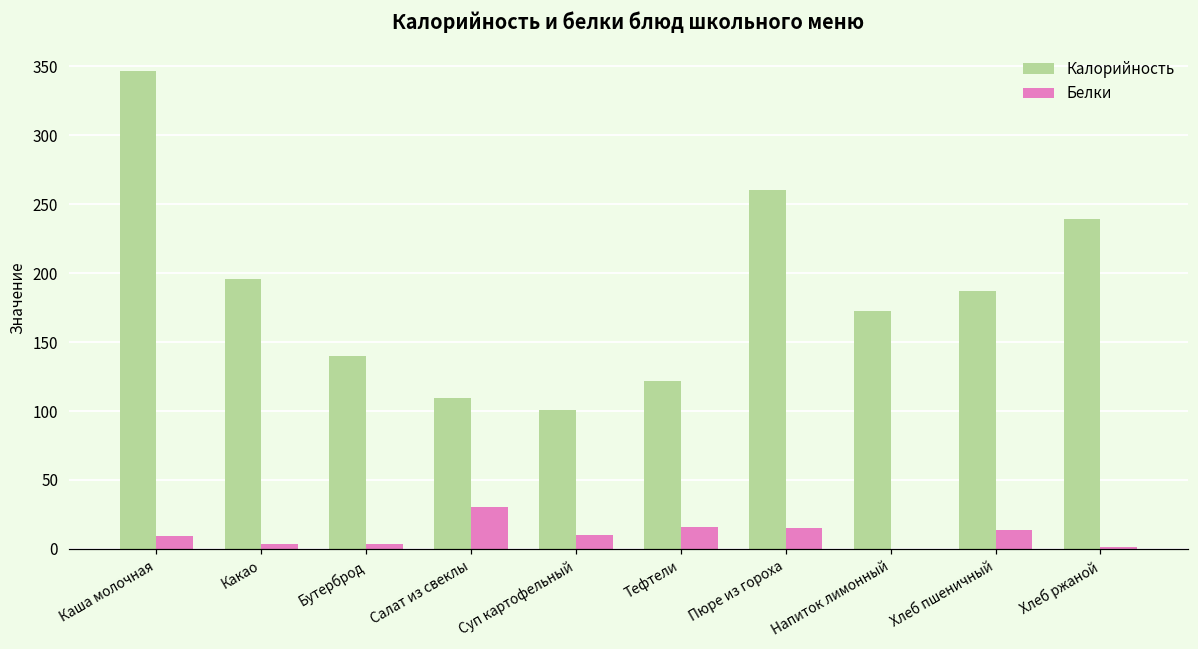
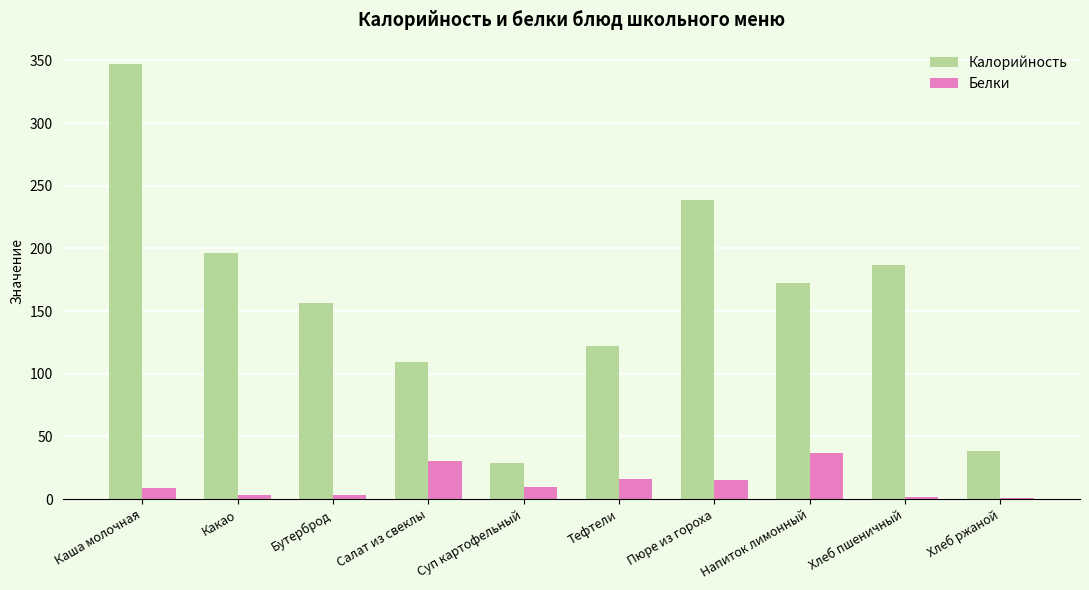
  {
    "Калорийность": {
      "Каша молочная": 347,
      "Какао": 196,
-     "Бутерброд": 140,
+     "Бутерброд": 156,
      "Салат из свеклы": 109,
-     "Суп картофельный": 100,
+     "Суп картофельный": 29,
      "Тефтели": 122,
-     "Пюре из гороха": 260,
+     "Пюре из гороха": 239,
      "Напиток лимонный": 173,
      "Хлеб пшеничный": 187,
-     "Хлеб ржаной": 240
+     "Хлеб ржаной": 38
    },
    "Белки": {
      "Каша молочная": 9,
      "Какао": 4,
      "Бутерброд": 3,
      "Салат из свеклы": 31,
      "Суп картофельный": 10,
      "Тефтели": 16,
      "Пюре из гороха": 15,
-     "Напиток лимонный": 0,
-     "Хлеб пшеничный": 14
+     "Напиток лимонный": 37,
+     "Хлеб пшеничный": 2
    }
  }
